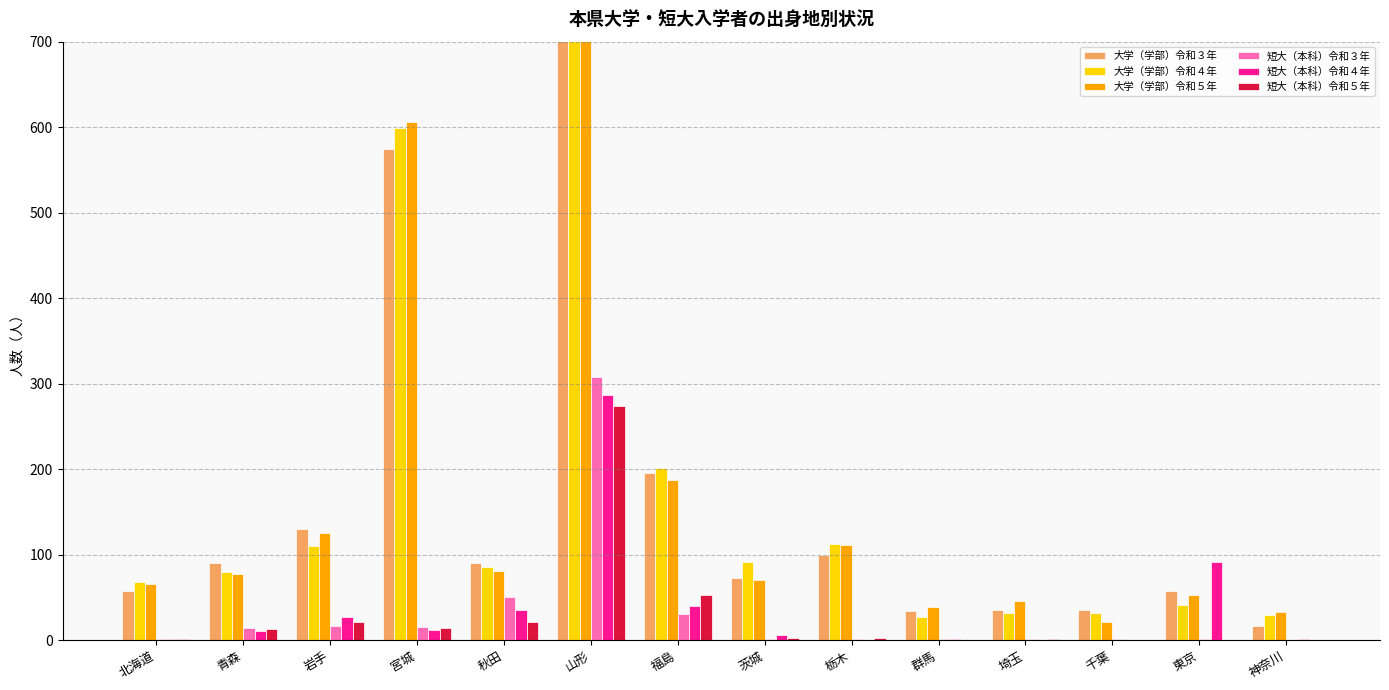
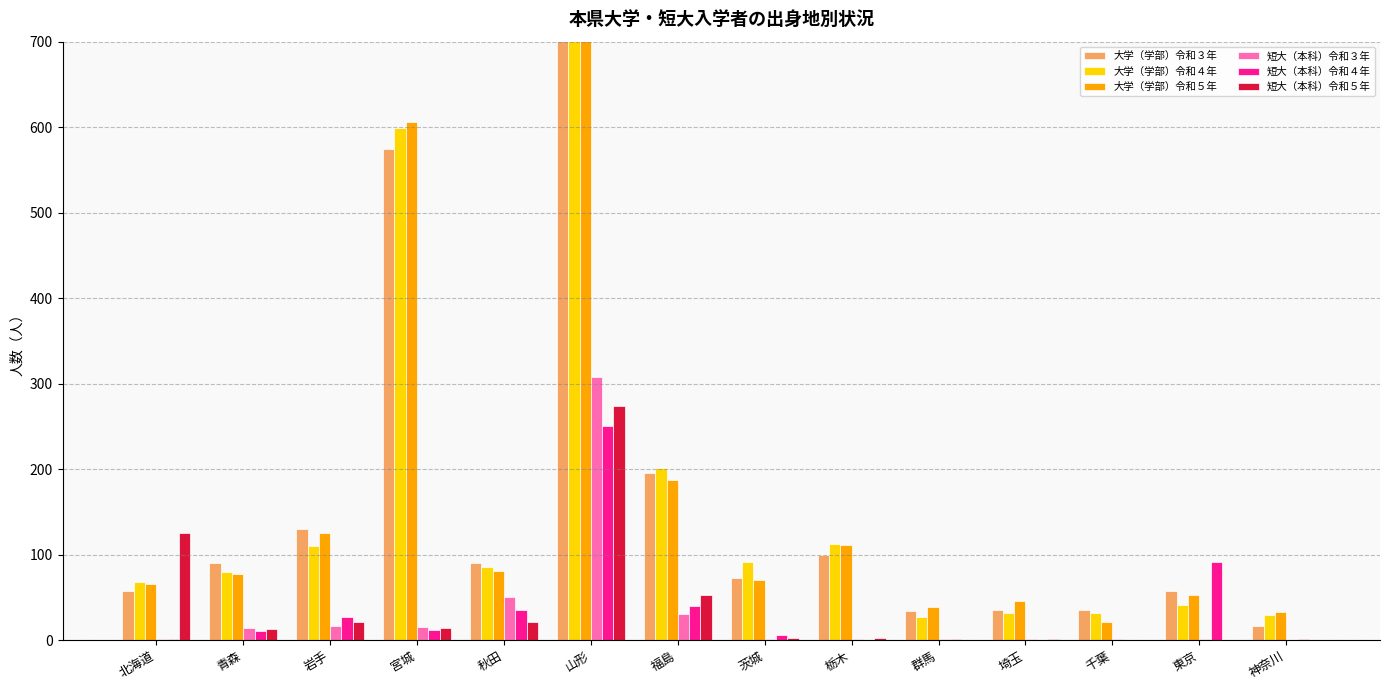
  {
    "大学（学部）令和３年": {
      "北海道": 60,
      "青森": 90,
      "岩手": 130,
      "宮城": 570,
      "秋田": 90,
      "福島": 200,
      "茨城": 70,
      "栃木": 100,
      "群馬": 30,
      "埼玉": 40,
      "千葉": 40,
      "東京": 60,
      "神奈川": 20
    },
    "短大（本科）令和３年": {
      "青森": 10,
      "岩手": 20,
      "宮城": 20,
      "秋田": 50,
      "山形": 310,
      "福島": 30,
      "神奈川": 0
    },
    "短大（本科）令和４年": {
      "青森": 10,
      "岩手": 30,
      "宮城": 10,
      "秋田": 40,
-     "山形": 290,
+     "山形": 250,
      "福島": 40,
      "茨城": 10,
      "栃木": 0,
      "埼玉": 0,
      "千葉": 0,
      "東京": 90
    },
    "短大（本科）令和５年": {
-     "北海道": 0,
+     "北海道": 130,
      "青森": 10,
      "岩手": 20,
      "宮城": 10,
      "秋田": 20,
      "山形": 270,
      "福島": 50,
      "茨城": 0,
      "栃木": 0,
      "群馬": 0,
      "千葉": 0,
      "東京": 0,
      "神奈川": 0
    }
  }
